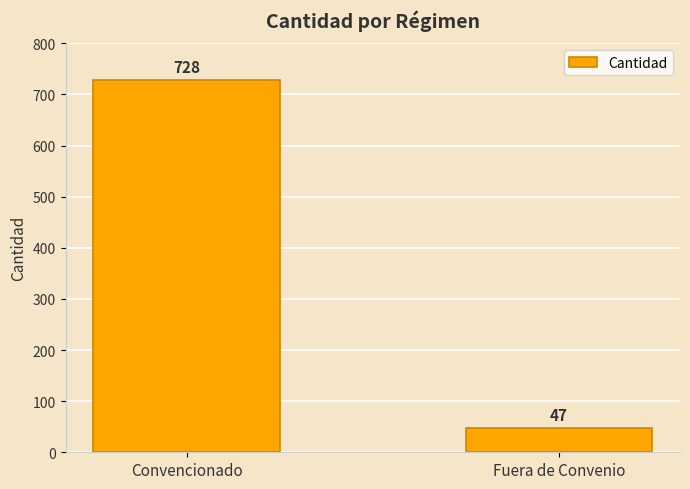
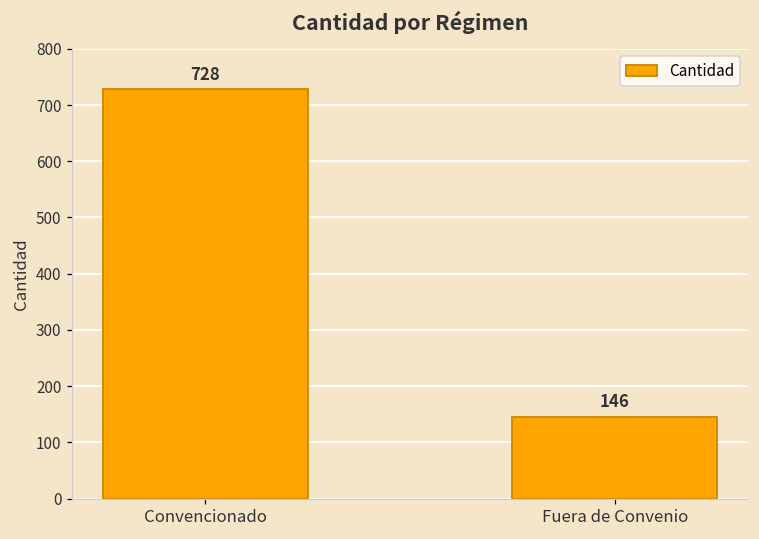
  {
    "Convencionado": 728,
-   "Fuera de Convenio": 47
+   "Fuera de Convenio": 146
  }
